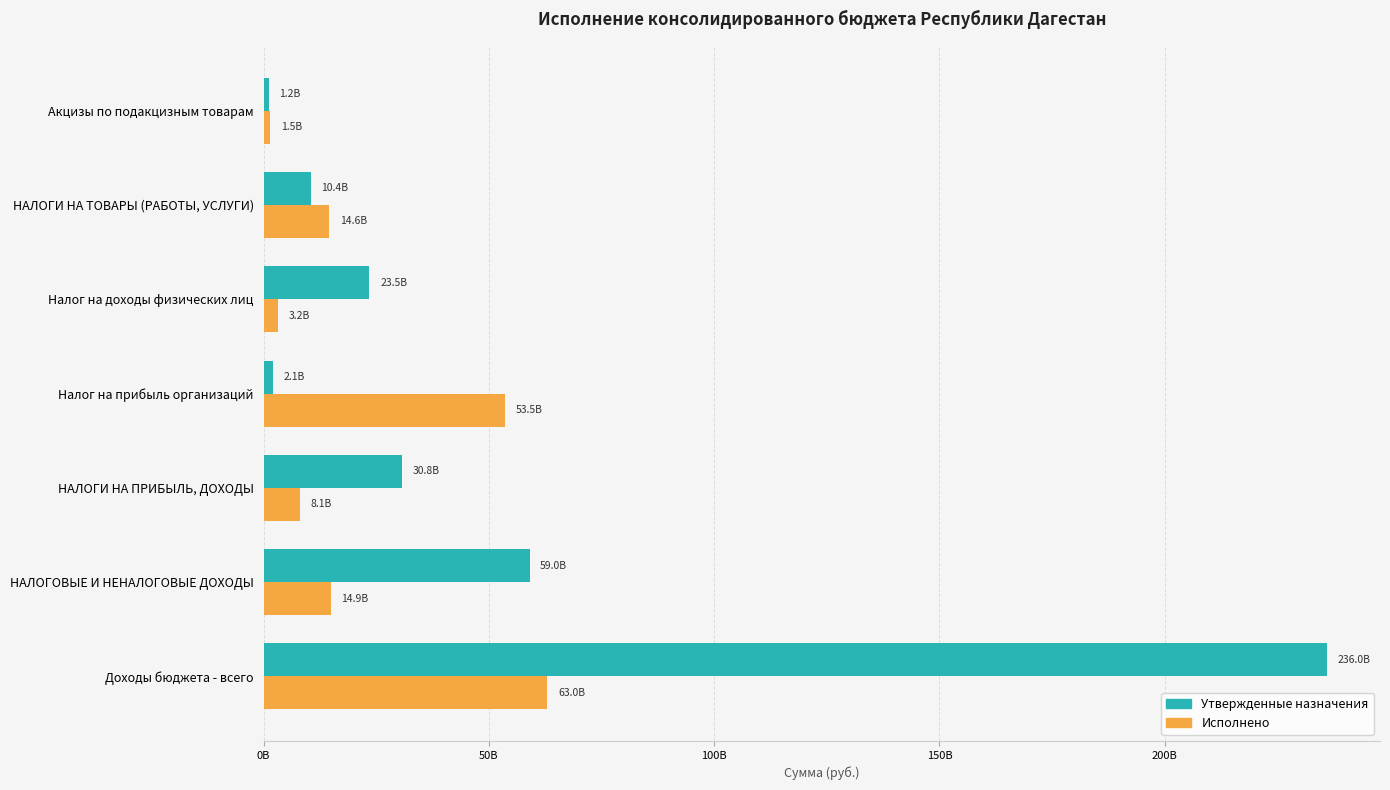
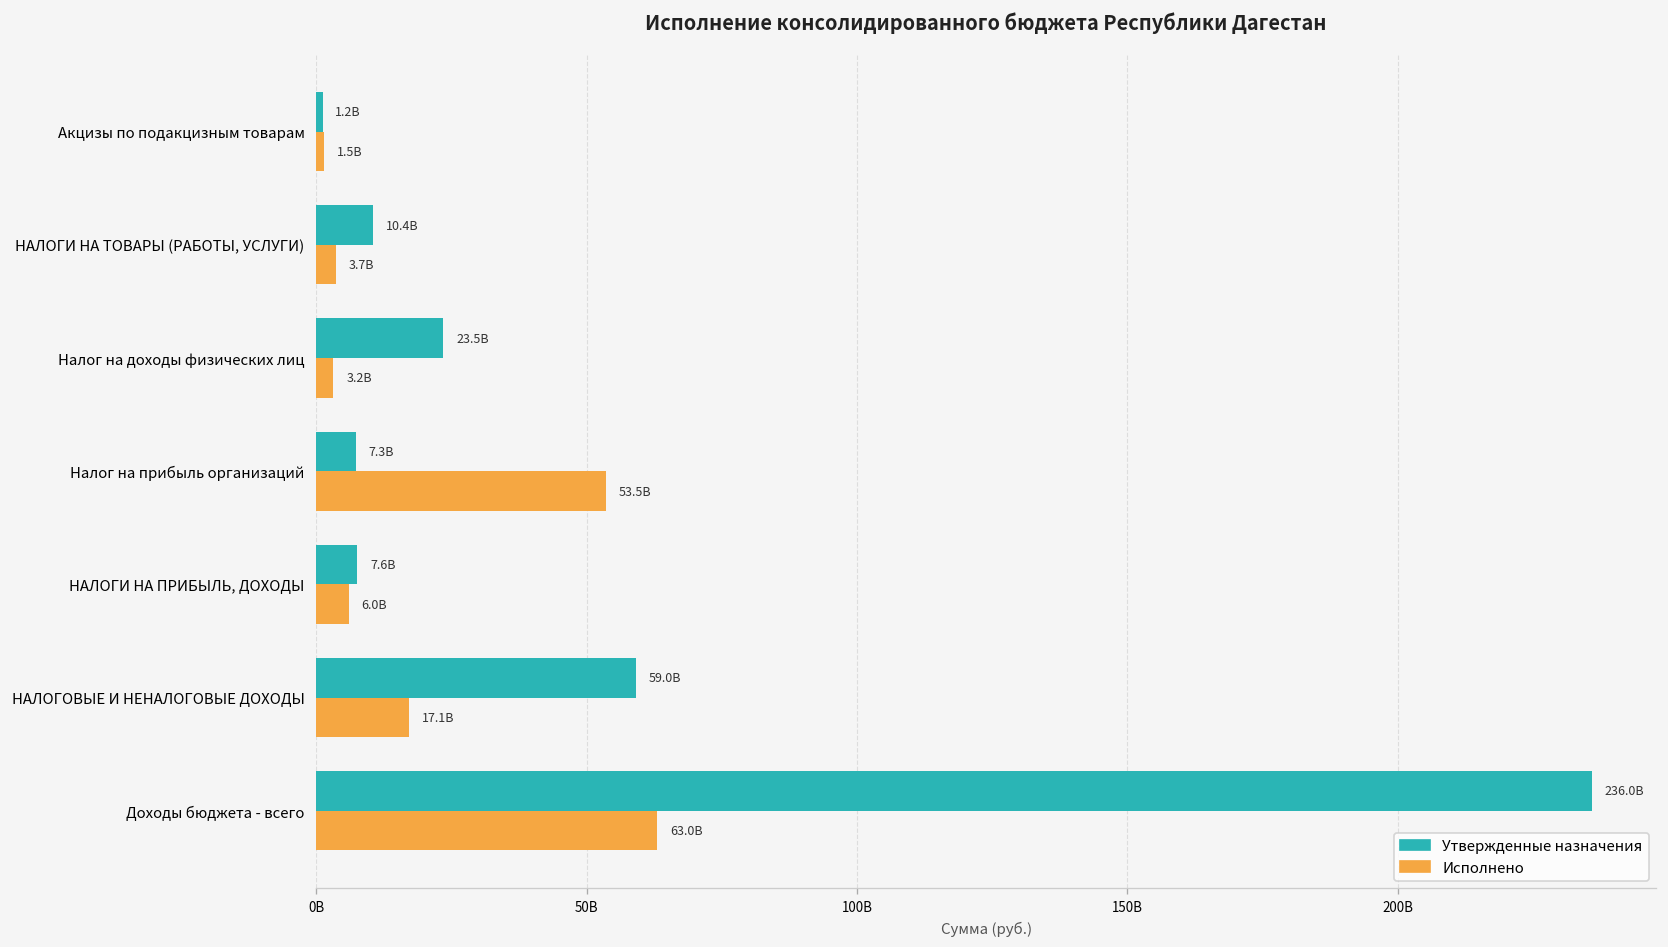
  {
    "Утвержденные назначения": {
      "Акцизы по подакцизным товарам": "1.2B",
      "НАЛОГИ НА ТОВАРЫ (РАБОТЫ, УСЛУГИ)": "10.4B",
      "Налог на доходы физических лиц": "23.5B",
-     "Налог на прибыль организаций": "2.1B",
-     "НАЛОГИ НА ПРИБЫЛЬ, ДОХОДЫ": "30.8B",
+     "Налог на прибыль организаций": "7.3B",
+     "НАЛОГИ НА ПРИБЫЛЬ, ДОХОДЫ": "7.6B",
      "НАЛОГОВЫЕ И НЕНАЛОГОВЫЕ ДОХОДЫ": "59.0B",
      "Доходы бюджета - всего": "236.0B"
    },
    "Исполнено": {
      "Акцизы по подакцизным товарам": "1.5B",
-     "НАЛОГИ НА ТОВАРЫ (РАБОТЫ, УСЛУГИ)": "14.6B",
+     "НАЛОГИ НА ТОВАРЫ (РАБОТЫ, УСЛУГИ)": "3.7B",
      "Налог на доходы физических лиц": "3.2B",
      "Налог на прибыль организаций": "53.5B",
-     "НАЛОГИ НА ПРИБЫЛЬ, ДОХОДЫ": "8.1B",
-     "НАЛОГОВЫЕ И НЕНАЛОГОВЫЕ ДОХОДЫ": "14.9B",
+     "НАЛОГИ НА ПРИБЫЛЬ, ДОХОДЫ": "6.0B",
+     "НАЛОГОВЫЕ И НЕНАЛОГОВЫЕ ДОХОДЫ": "17.1B",
      "Доходы бюджета - всего": "63.0B"
    }
  }
